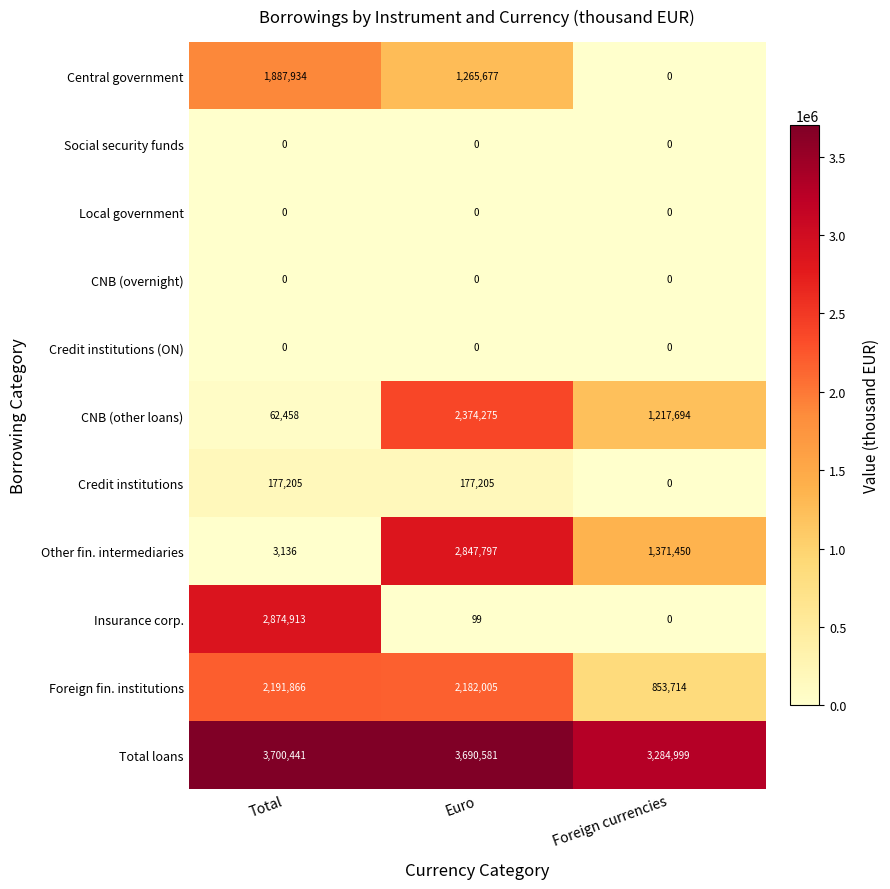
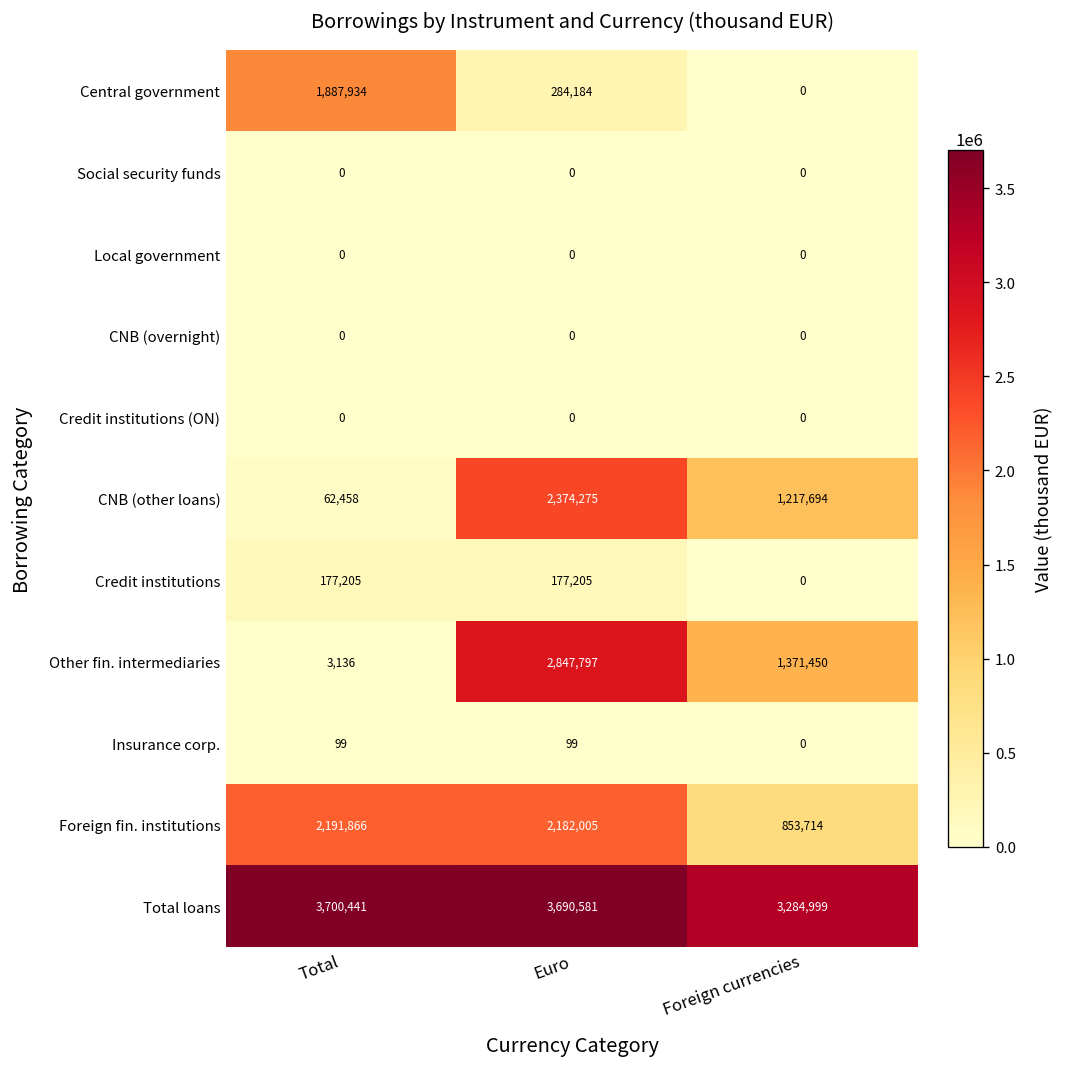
  {
    "Central government": {
      "Total": "1,887,934",
-     "Euro": "1,265,677",
+     "Euro": "284,184",
      "Foreign currencies": "0"
    },
    "Social security funds": {
      "Total": "0",
      "Euro": "0",
      "Foreign currencies": "0"
    },
    "Local government": {
      "Total": "0",
      "Euro": "0",
      "Foreign currencies": "0"
    },
    "CNB (overnight)": {
      "Total": "0",
      "Euro": "0",
      "Foreign currencies": "0"
    },
    "Credit institutions (ON)": {
      "Total": "0",
      "Euro": "0",
      "Foreign currencies": "0"
    },
    "CNB (other loans)": {
      "Total": "62,458",
      "Euro": "2,374,275",
      "Foreign currencies": "1,217,694"
    },
    "Credit institutions": {
      "Total": "177,205",
      "Euro": "177,205",
      "Foreign currencies": "0"
    },
    "Other fin. intermediaries": {
      "Total": "3,136",
      "Euro": "2,847,797",
      "Foreign currencies": "1,371,450"
    },
    "Insurance corp.": {
-     "Total": "2,874,913",
+     "Total": "99",
      "Euro": "99",
      "Foreign currencies": "0"
    },
    "Foreign fin. institutions": {
      "Total": "2,191,866",
      "Euro": "2,182,005",
      "Foreign currencies": "853,714"
    },
    "Total loans": {
      "Total": "3,700,441",
      "Euro": "3,690,581",
      "Foreign currencies": "3,284,999"
    }
  }
